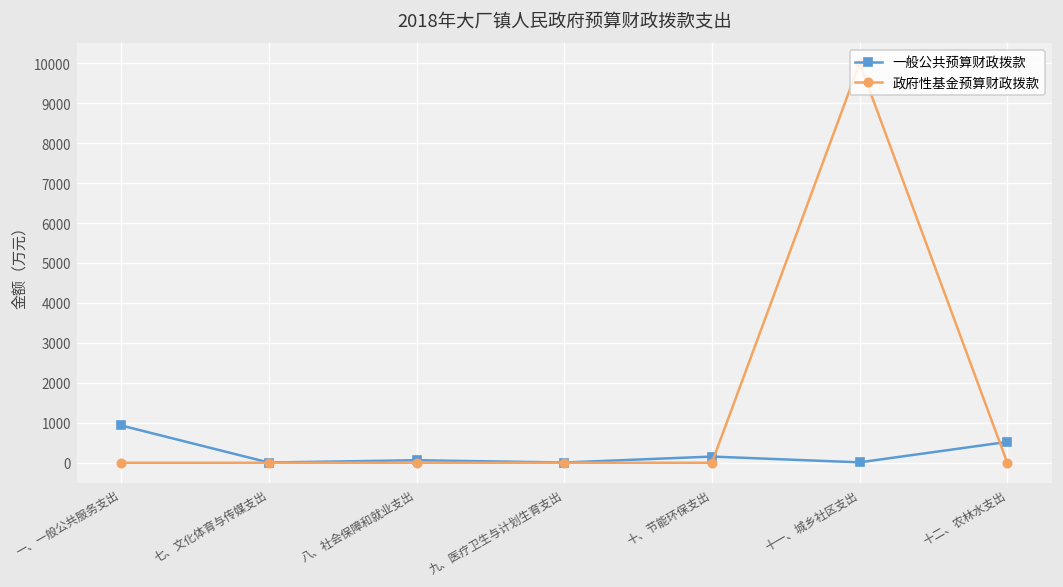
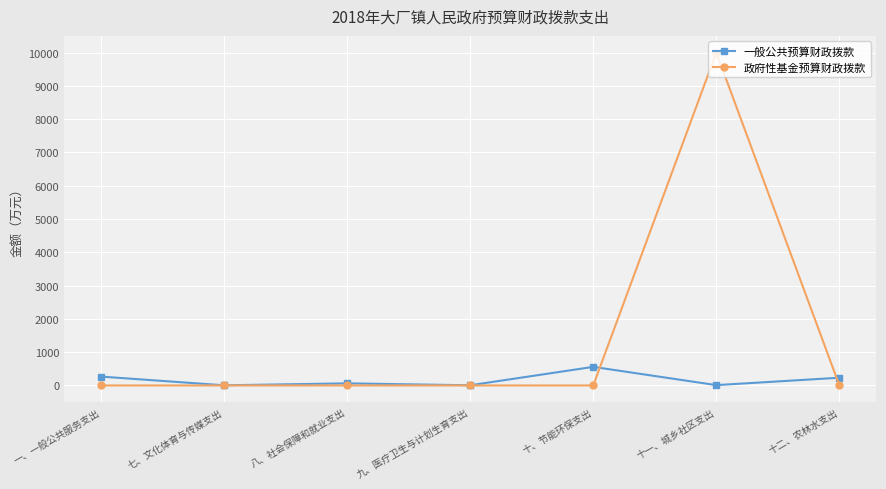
  {
    "一般公共预算财政拨款": {
-     "一、一般公共服务支出": 900,
-     "十、节能环保支出": 200,
+     "一、一般公共服务支出": 300,
+     "十、节能环保支出": 600,
      "十一、城乡社区支出": 0,
-     "十二、农林水支出": 500
+     "十二、农林水支出": 200
    },
    "政府性基金预算财政拨款": {
      "一、一般公共服务支出": 0,
      "十、节能环保支出": 0,
      "十二、农林水支出": 0
    }
  }
